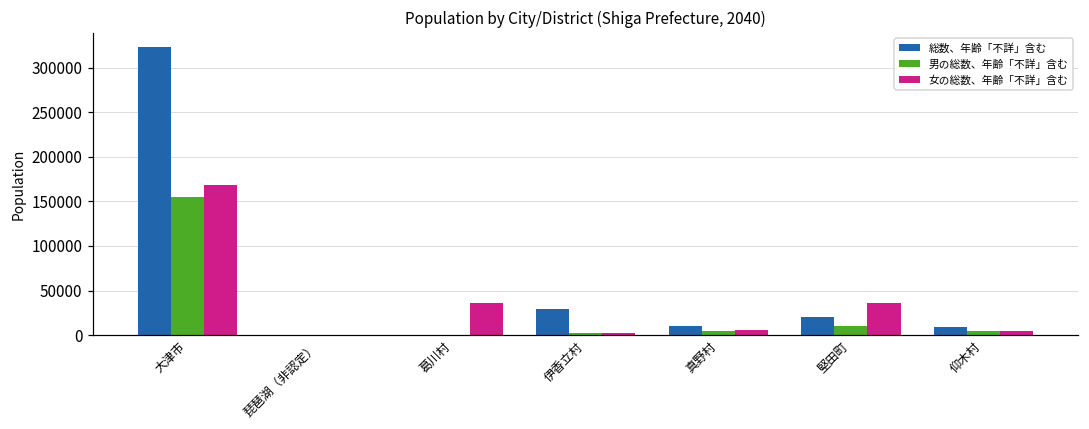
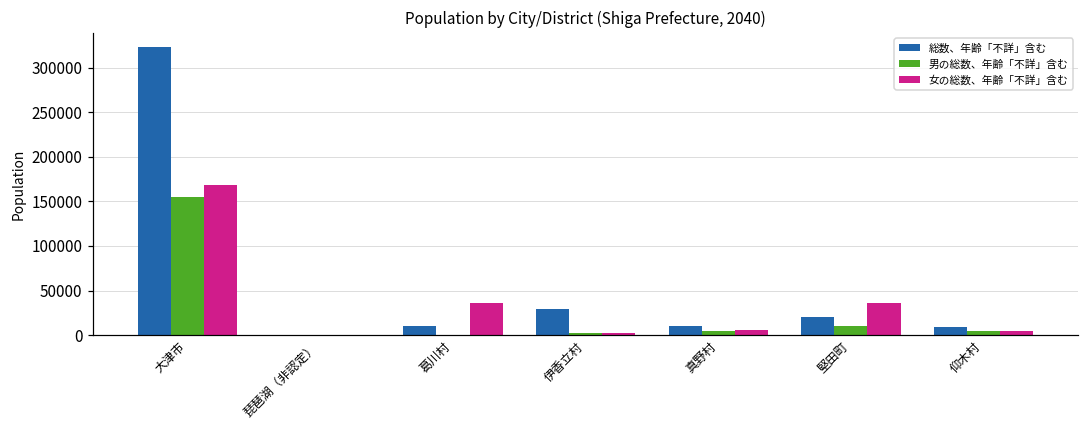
  {
    "総数、年齢「不詳」含む": {
      "大津市": 320000,
-     "葛川村": 0,
+     "葛川村": 10000,
      "伊香立村": 30000,
      "真野村": 10000,
      "堅田町": 20000,
      "仰木村": 10000
    },
    "男の総数、年齢「不詳」含む": {
      "大津市": 150000,
      "真野村": 10000,
      "堅田町": 10000,
      "仰木村": 0
    },
    "女の総数、年齢「不詳」含む": {
      "大津市": 170000,
      "葛川村": 40000,
      "真野村": 10000,
      "堅田町": 40000,
      "仰木村": 0
    }
  }
